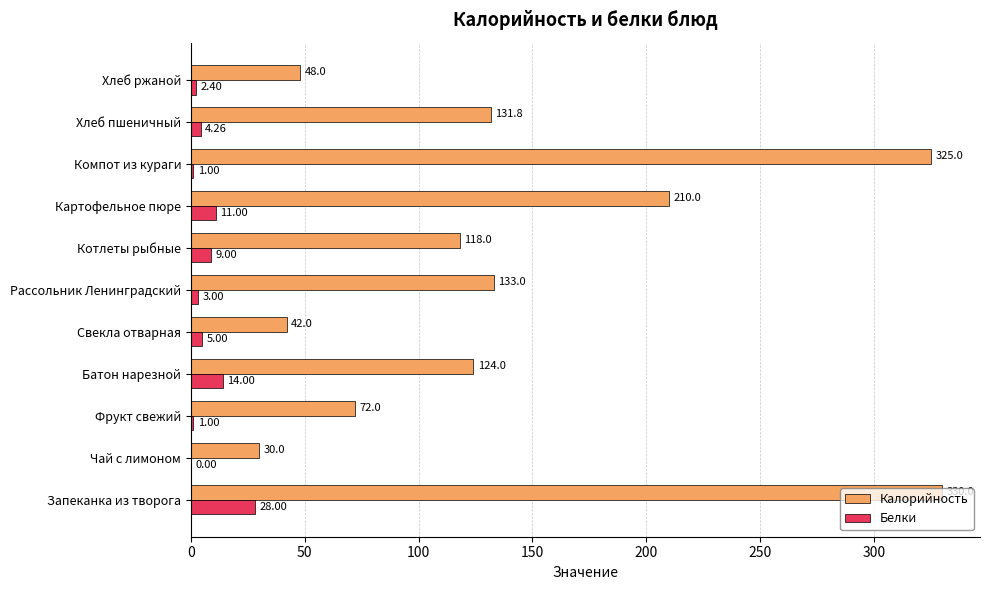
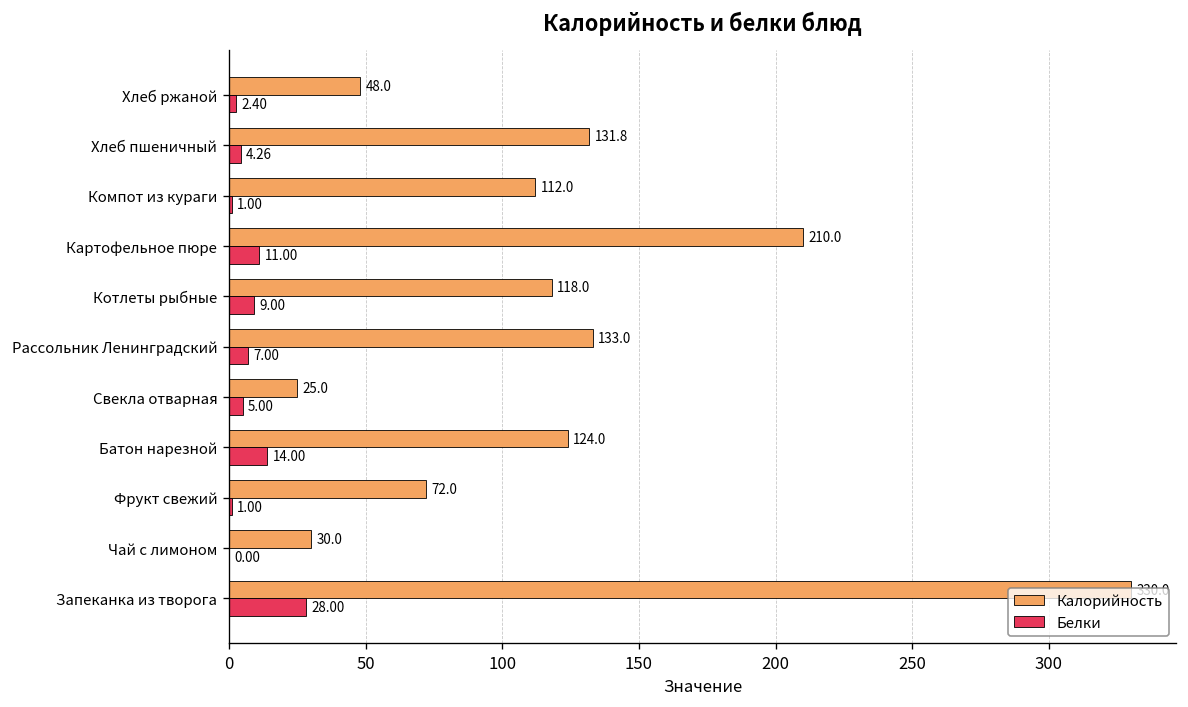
  {
    "Калорийность": {
      "Хлеб ржаной": 48.0,
      "Хлеб пшеничный": 131.8,
-     "Компот из кураги": 325.0,
+     "Компот из кураги": 112.0,
      "Картофельное пюре": 210.0,
      "Котлеты рыбные": 118.0,
      "Рассольник Ленинградский": 133.0,
-     "Свекла отварная": 42.0,
+     "Свекла отварная": 25.0,
      "Батон нарезной": 124.0,
      "Фрукт свежий": 72.0,
      "Чай с лимоном": 30.0
    },
    "Белки": {
      "Хлеб ржаной": 2.40,
      "Хлеб пшеничный": 4.26,
      "Компот из кураги": 1.00,
      "Картофельное пюре": 11.00,
      "Котлеты рыбные": 9.00,
-     "Рассольник Ленинградский": 3.00,
+     "Рассольник Ленинградский": 7.00,
      "Свекла отварная": 5.00,
      "Батон нарезной": 14.00,
      "Фрукт свежий": 1.00,
      "Чай с лимоном": 0.00,
      "Запеканка из творога": 28.00
    }
  }
